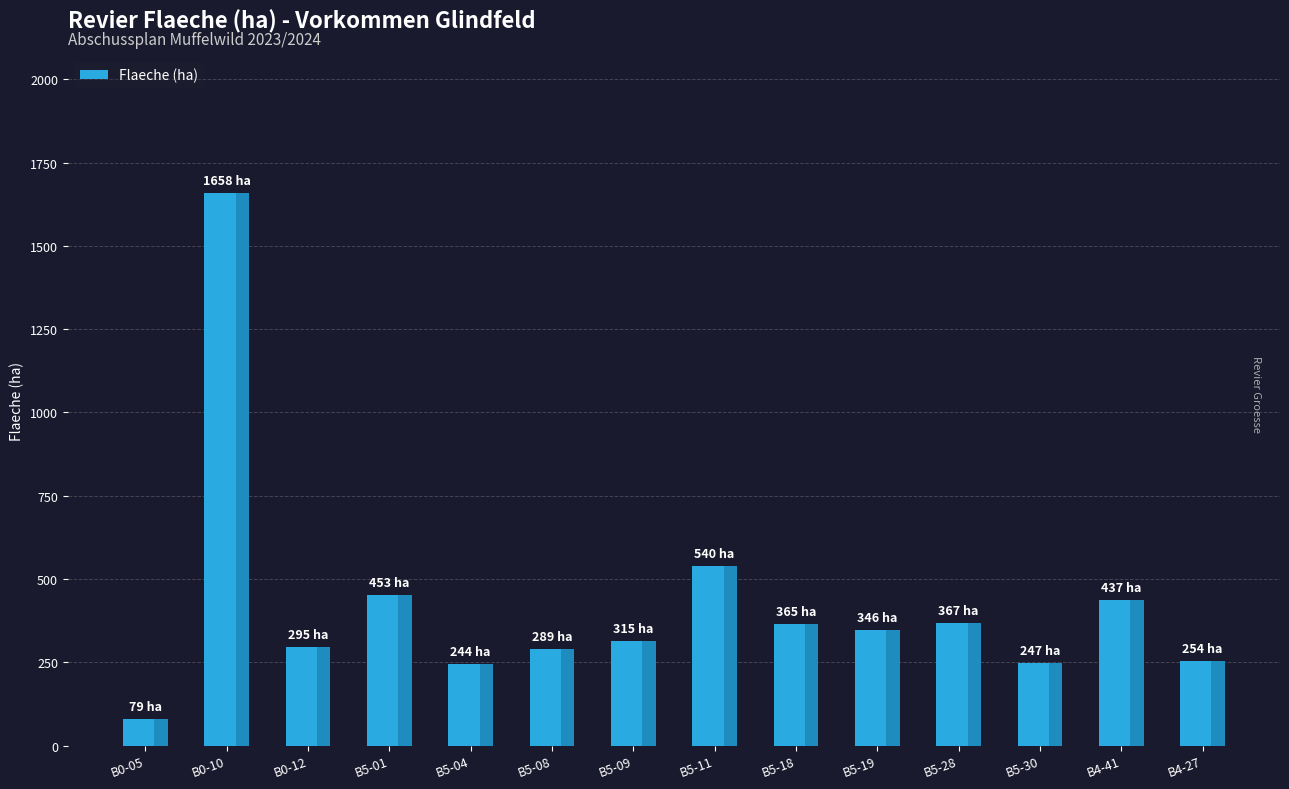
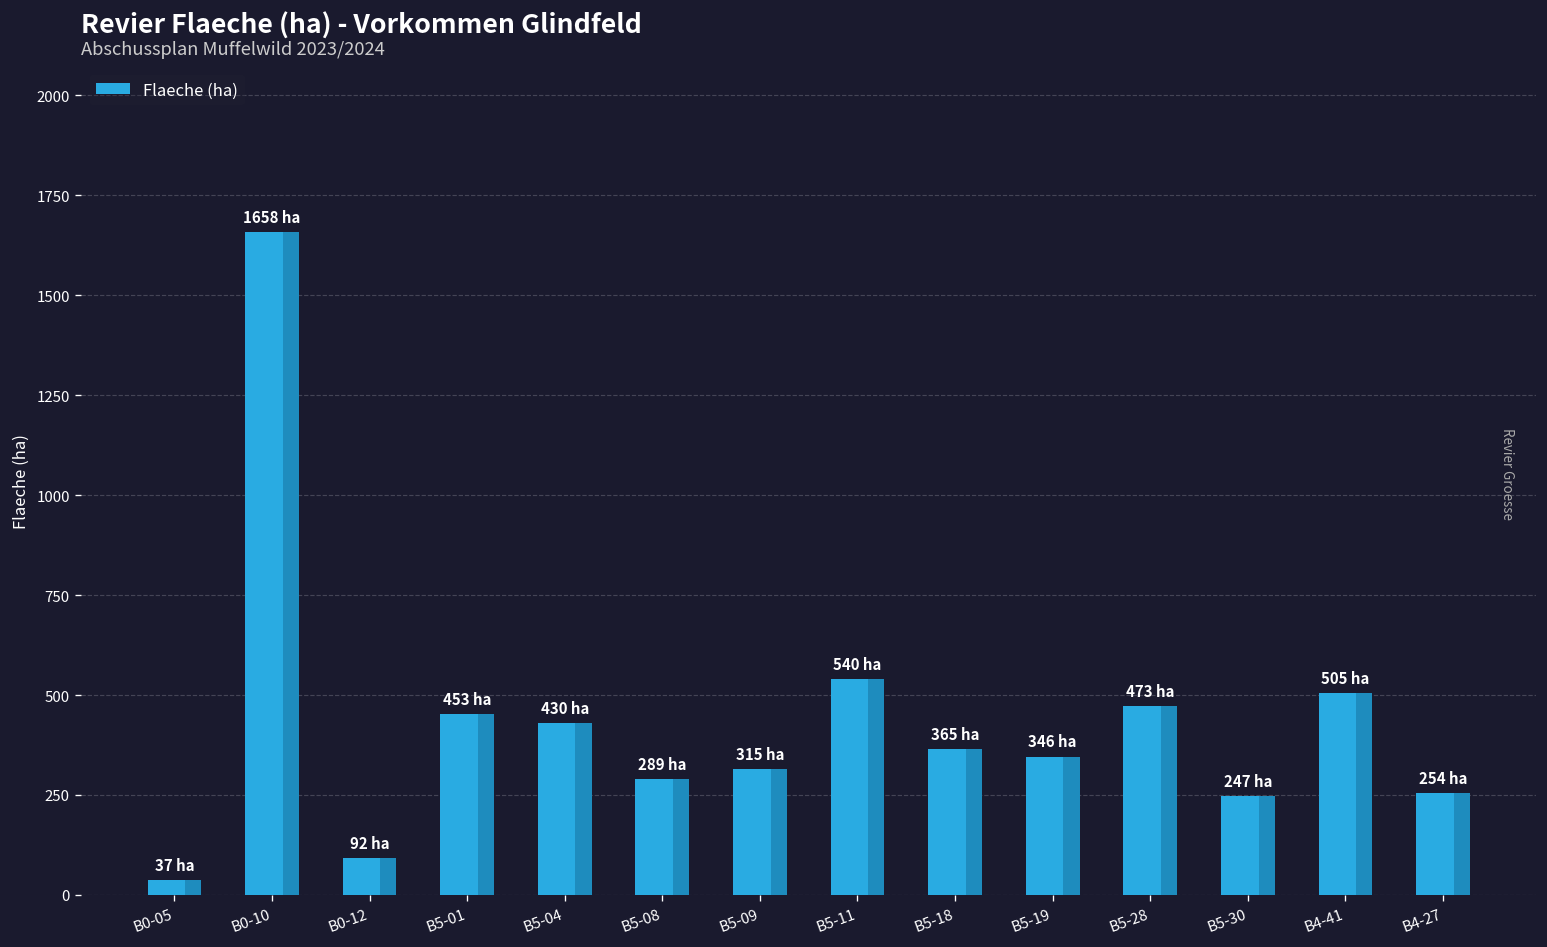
  {
-   "B0-05": 79,
+   "B0-05": 37,
    "B0-10": 1658,
-   "B0-12": 295,
+   "B0-12": 92,
    "B5-01": 453,
-   "B5-04": 244,
+   "B5-04": 430,
    "B5-08": 289,
    "B5-09": 315,
    "B5-11": 540,
    "B5-18": 365,
    "B5-19": 346,
-   "B5-28": 367,
+   "B5-28": 473,
    "B5-30": 247,
-   "B4-41": 437,
+   "B4-41": 505,
    "B4-27": 254
  }
